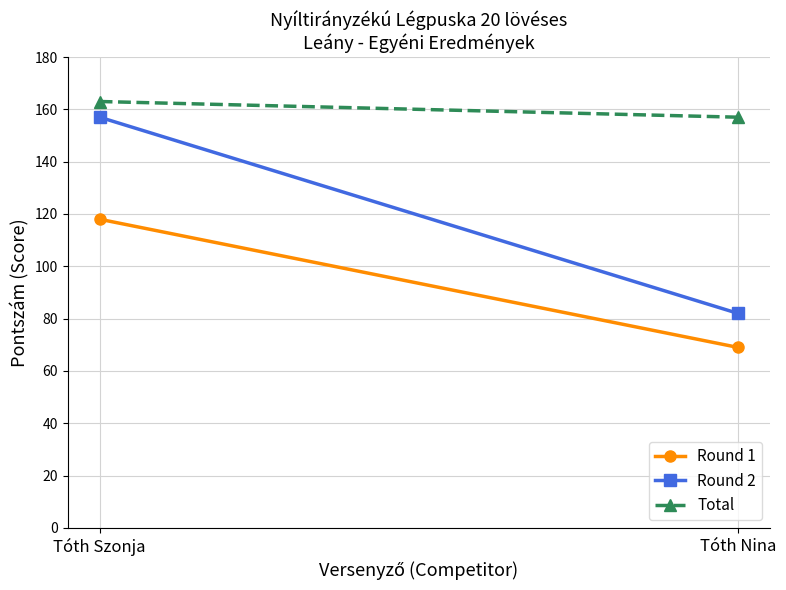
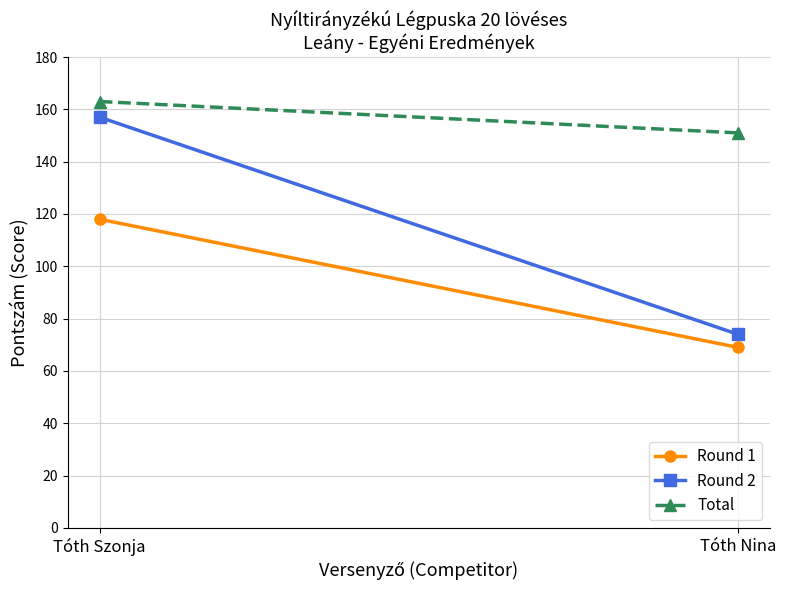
  {
    "Round 1": {
      "Tóth Szonja": 118,
      "Tóth Nina": 69
    },
    "Round 2": {
      "Tóth Szonja": 157,
-     "Tóth Nina": 82
+     "Tóth Nina": 74
    },
    "Total": {
      "Tóth Szonja": 163,
-     "Tóth Nina": 157
+     "Tóth Nina": 151
    }
  }
